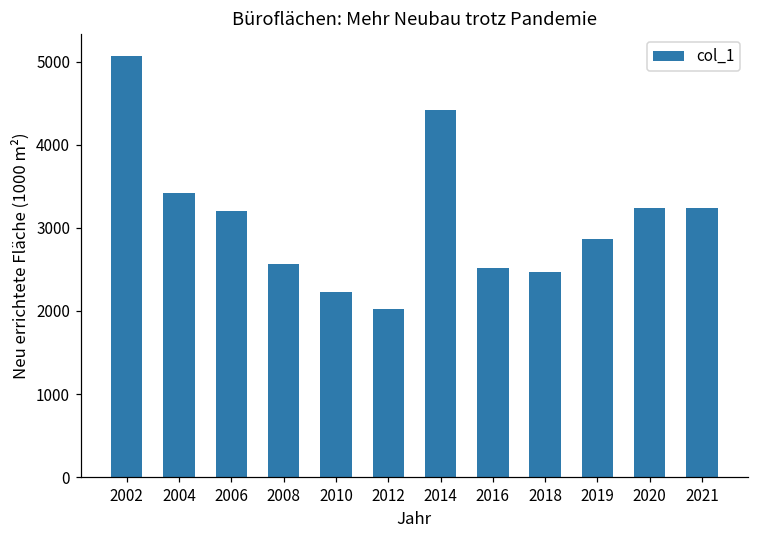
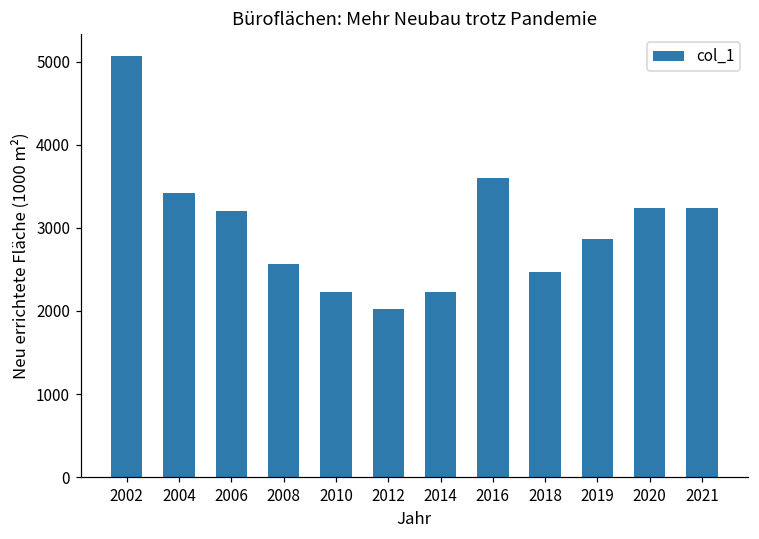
  {
    "2002": 5100,
    "2004": 3400,
    "2006": 3200,
    "2008": 2600,
    "2010": 2200,
    "2012": 2000,
-   "2014": 4400,
-   "2016": 2500,
+   "2014": 2200,
+   "2016": 3600,
    "2018": 2500,
    "2019": 2900,
    "2020": 3200,
    "2021": 3200
  }
